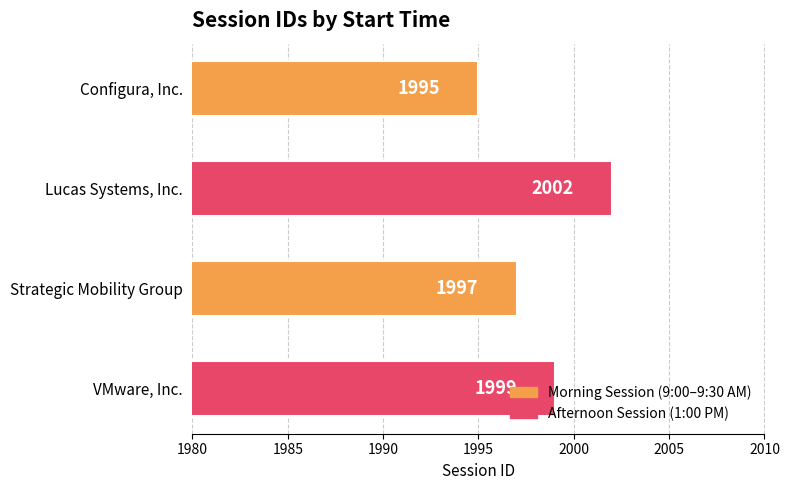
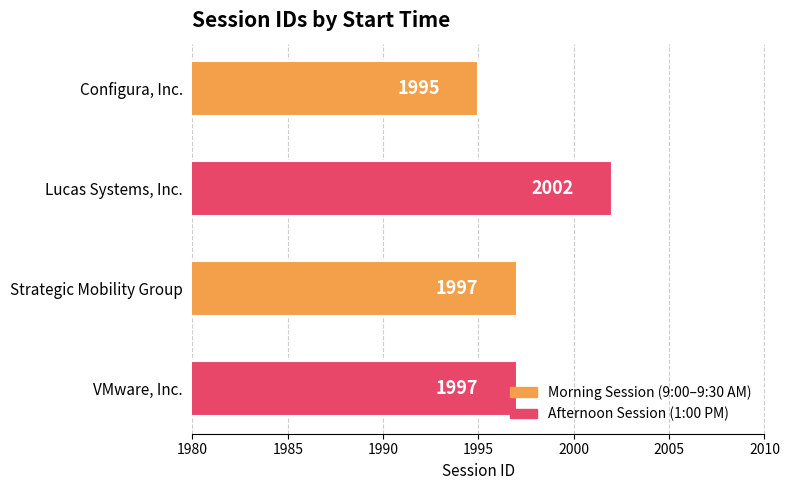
  {
    "Configura, Inc.": 1995,
    "Lucas Systems, Inc.": 2002,
    "Strategic Mobility Group": 1997,
-   "VMware, Inc.": 1999
+   "VMware, Inc.": 1997
  }
